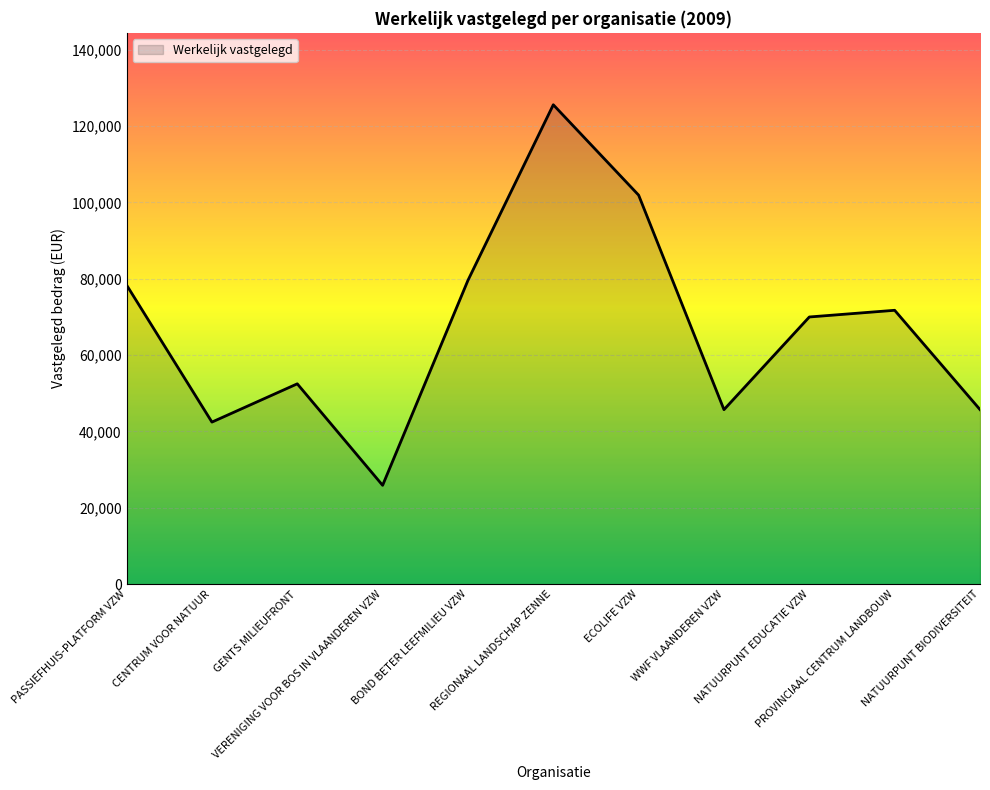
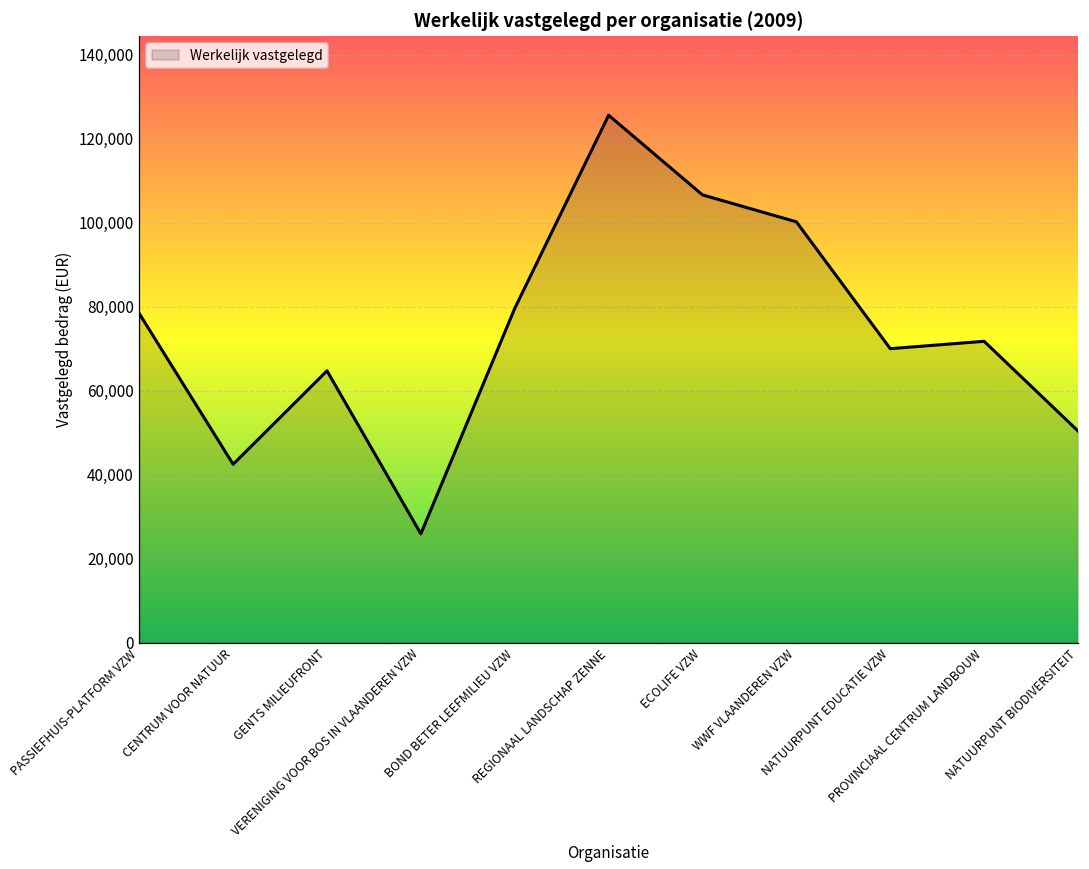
  {
    "PASSIEFHUIS-PLATFORM VZW": "78,000",
    "CENTRUM VOOR NATUUR": "42,000",
-   "GENTS MILIEUFRONT": "52,000",
+   "GENTS MILIEUFRONT": "65,000",
    "VERENIGING VOOR BOS IN VLAANDEREN VZW": "26,000",
    "BOND BETER LEEFMILIEU VZW": "80,000",
    "REGIONAAL LANDSCHAP ZENNE": "126,000",
-   "ECOLIFE VZW": "102,000",
-   "WWF VLAANDEREN VZW": "46,000",
+   "ECOLIFE VZW": "107,000",
+   "WWF VLAANDEREN VZW": "100,000",
    "NATUURPUNT EDUCATIE VZW": "70,000",
    "PROVINCIAAL CENTRUM LANDBOUW": "72,000",
-   "NATUURPUNT BIODIVERSITEIT": "46,000"
+   "NATUURPUNT BIODIVERSITEIT": "50,000"
  }
